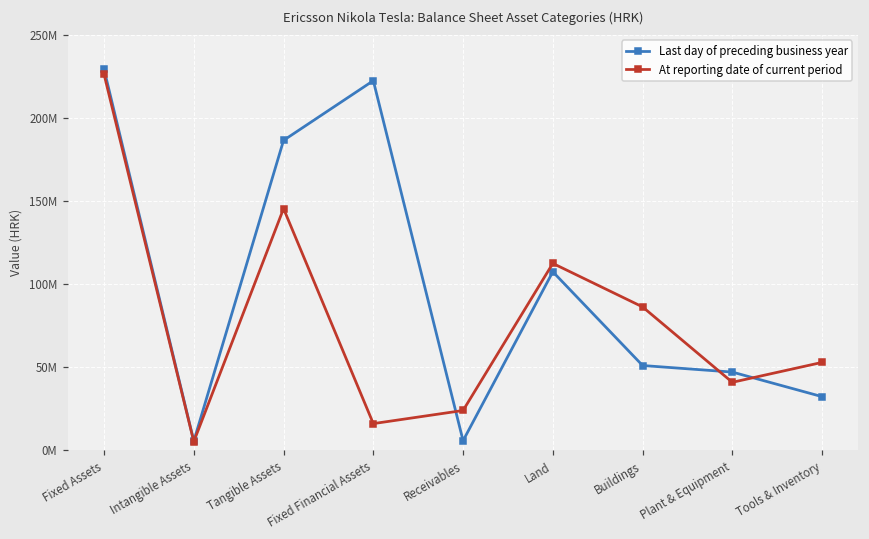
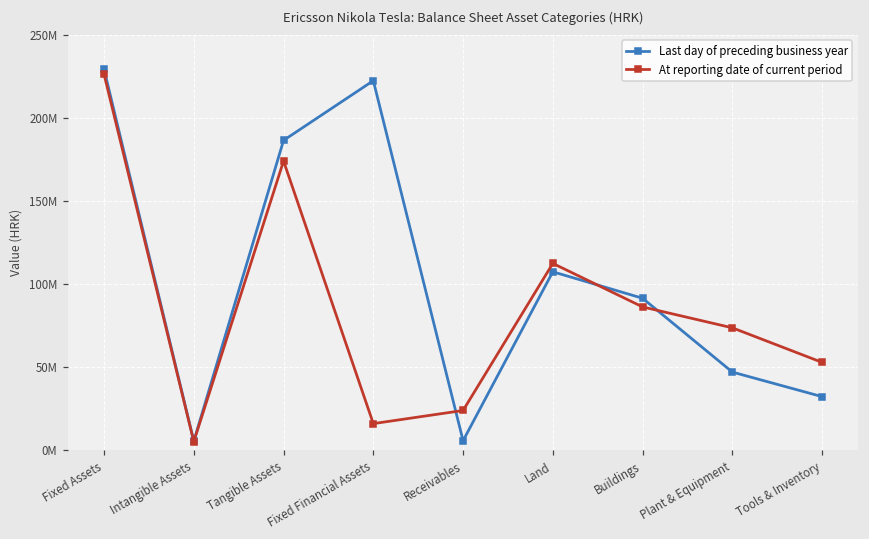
  {
    "Last day of preceding business year": {
      "Fixed Assets": 229000000,
      "Tangible Assets": 186000000,
      "Fixed Financial Assets": 222000000,
      "Receivables": 5000000,
      "Land": 107000000,
-     "Buildings": 51000000,
+     "Buildings": 91000000,
      "Plant & Equipment": 47000000,
      "Tools & Inventory": 32000000
    },
    "At reporting date of current period": {
      "Fixed Assets": 226000000,
-     "Tangible Assets": 145000000,
+     "Tangible Assets": 174000000,
      "Fixed Financial Assets": 16000000,
      "Receivables": 24000000,
      "Land": 112000000,
      "Buildings": 86000000,
-     "Plant & Equipment": 41000000,
+     "Plant & Equipment": 73000000,
      "Tools & Inventory": 53000000
    }
  }
